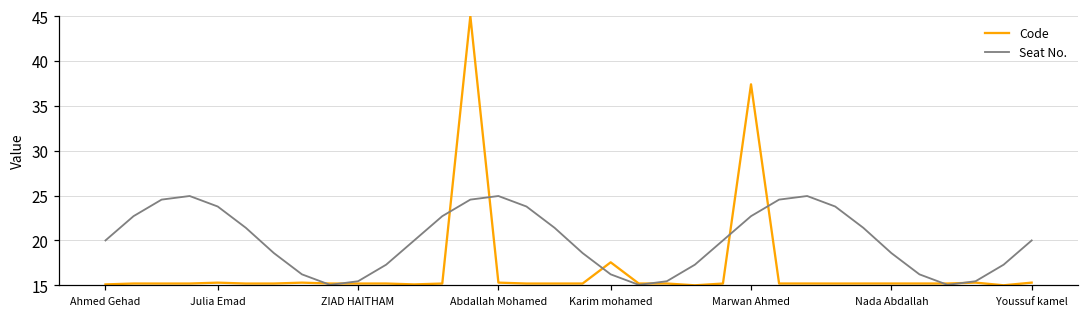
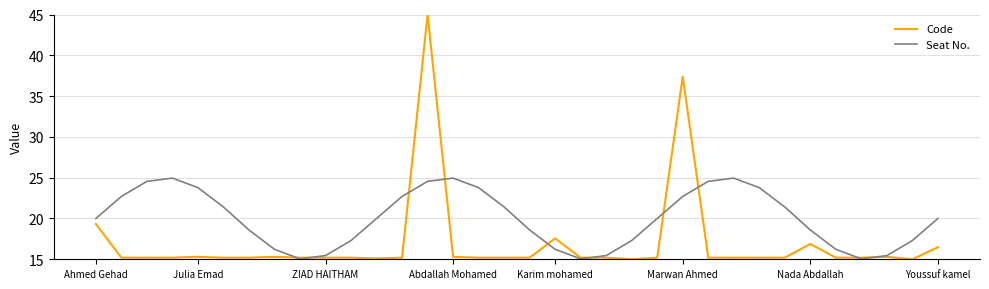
  {
    "Code": {
-     "Ahmed Gehad": 15,
+     "Ahmed Gehad": 19,
      "Julia Emad": 15,
      "Abdallah Mohamed": 15,
      "Karim mohamed": 18,
      "Marwan Ahmed": 37,
-     "Nada Abdallah": 15,
-     "Youssuf kamel": 15
+     "Nada Abdallah": 17,
+     "Youssuf kamel": 16
    },
    "Seat No.": {
      "Ahmed Gehad": 20,
      "Julia Emad": 24,
      "Abdallah Mohamed": 25,
      "Karim mohamed": 16,
      "Marwan Ahmed": 23,
      "Nada Abdallah": 19,
      "Youssuf kamel": 20
    }
  }
